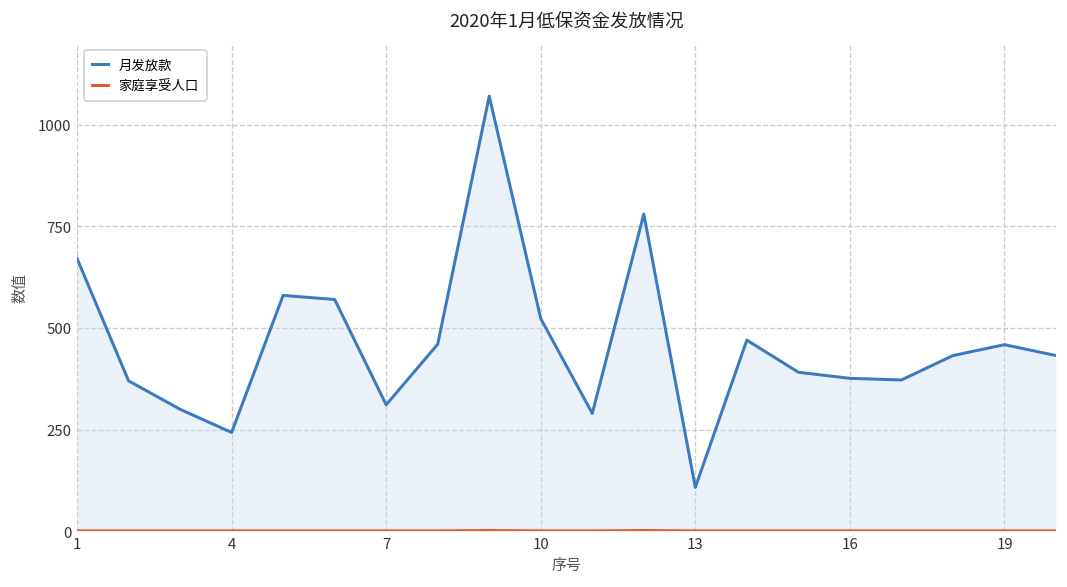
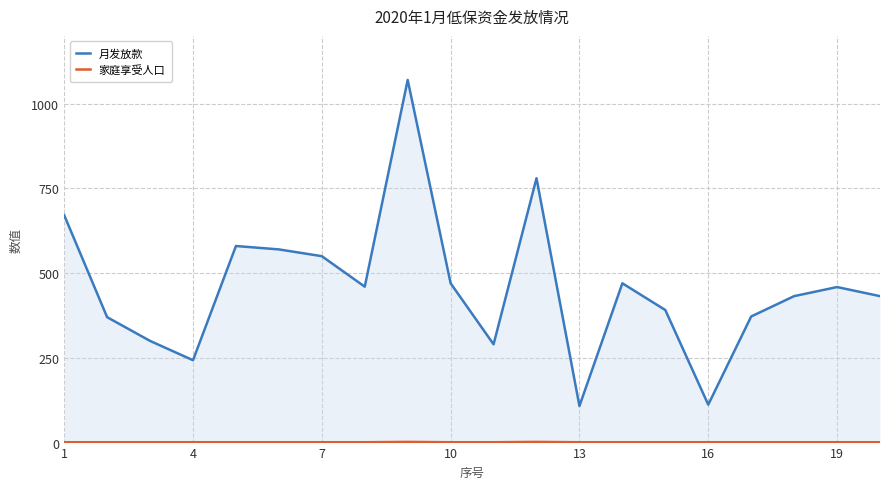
  {
    "月发放款": {
      "1": 670,
      "4": 240,
-     "7": 310,
-     "10": 520,
+     "7": 550,
+     "10": 470,
      "13": 110,
-     "16": 380,
+     "16": 110,
      "19": 460
    },
    "家庭享受人口": {
      "1": 0,
      "4": 0,
      "7": 0,
      "10": 0,
      "13": 0,
      "16": 0,
      "19": 0
    }
  }
